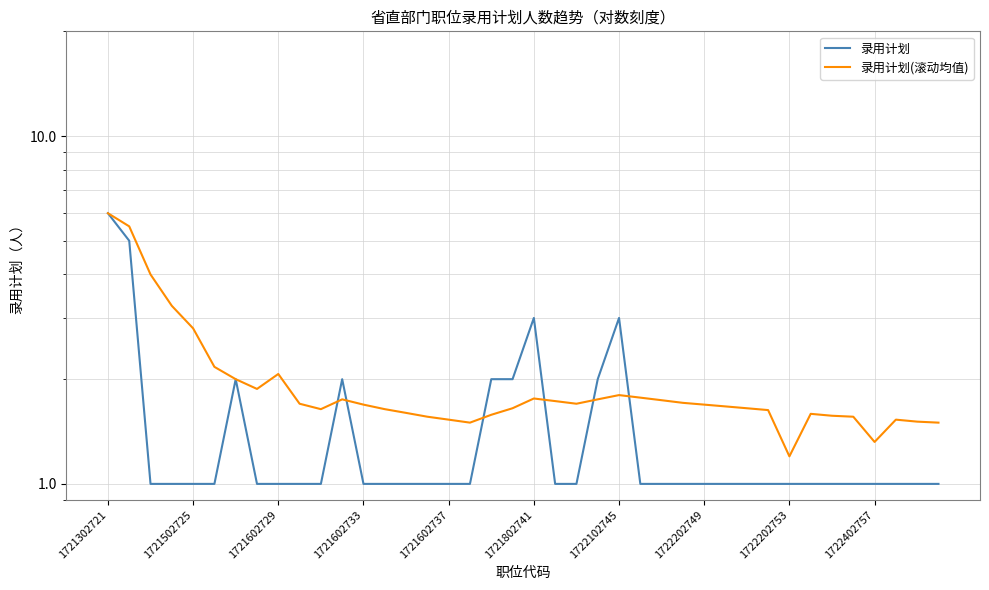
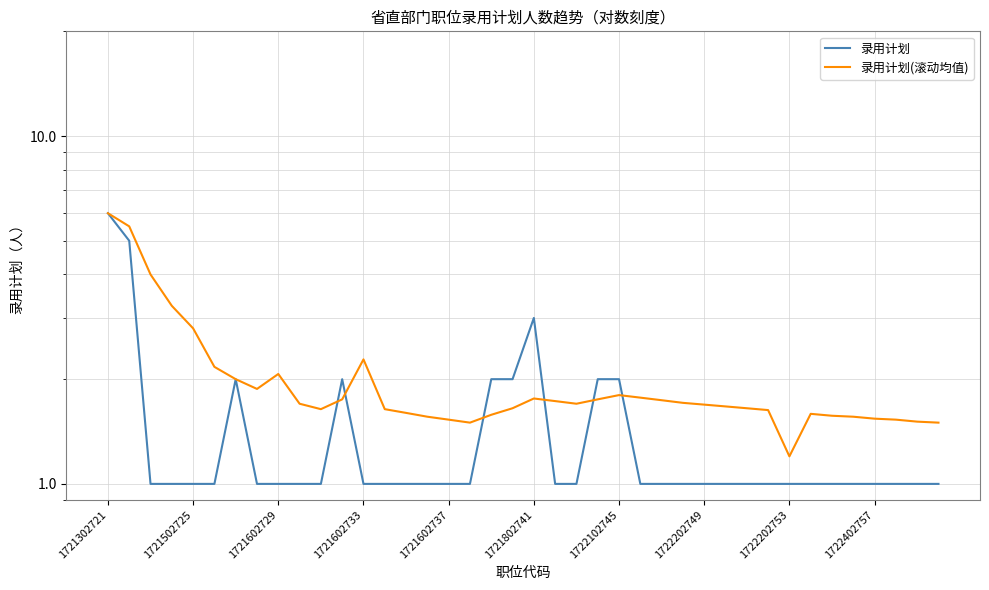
  {
    "录用计划": {
      "1721502725": 1,
      "1721602729": 1,
      "1721602733": 1,
      "1721602737": 1,
      "1721802741": 3,
-     "1722102745": 3,
+     "1722102745": 2,
      "1722202749": 1,
      "1722202753": 1,
      "1722402757": 1
    },
    "录用计划(滚动均值)": {
      "1721502725": 2.8,
      "1721602729": 2.1,
-     "1721602733": 1.7,
+     "1721602733": 2.3,
      "1721602737": 1.5,
      "1721802741": 1.8,
      "1722102745": 1.8,
      "1722202749": 1.7,
      "1722202753": 1.20,
-     "1722402757": 1.32
+     "1722402757": 1.5
    }
  }
